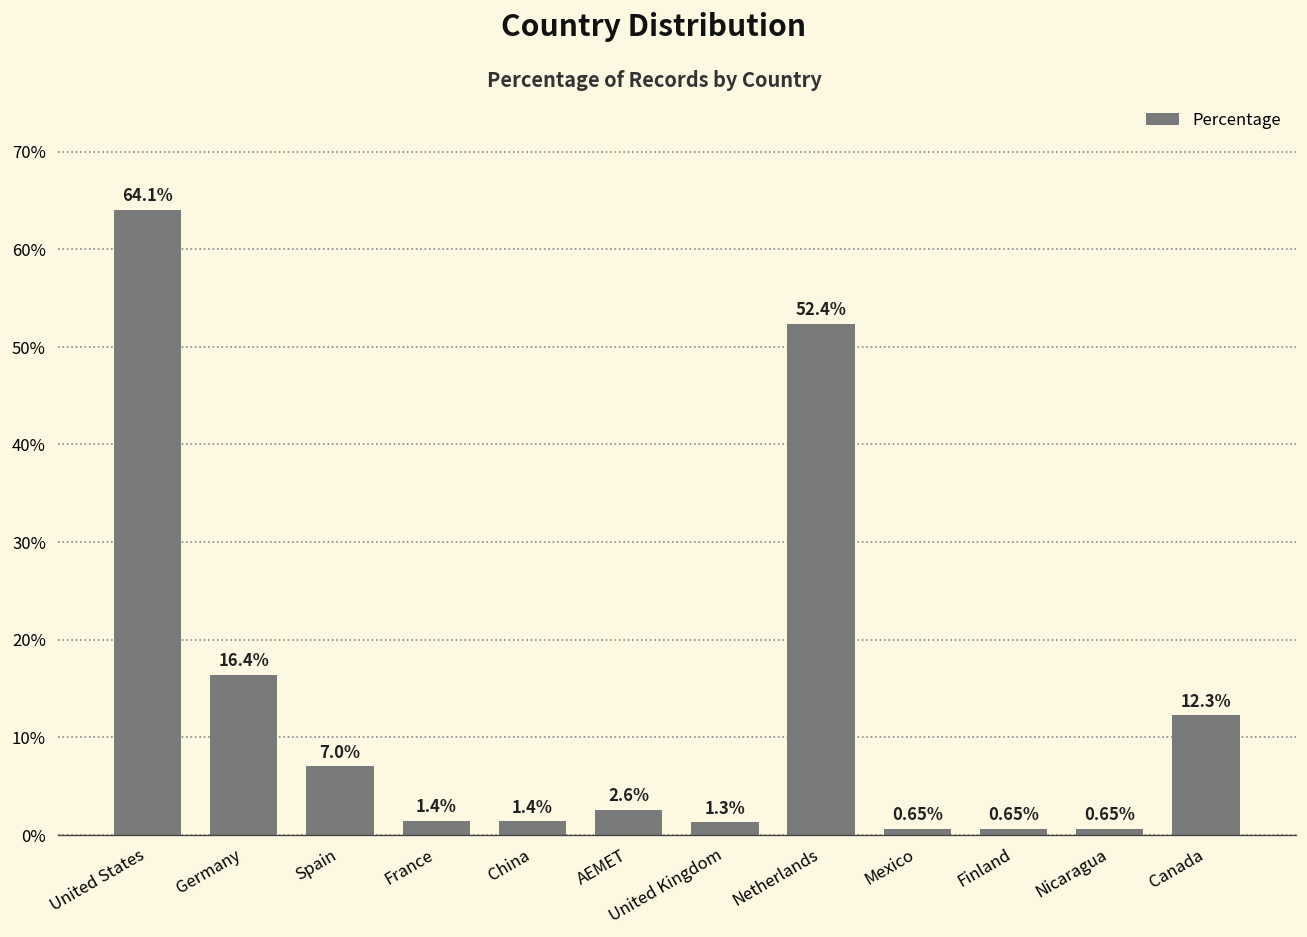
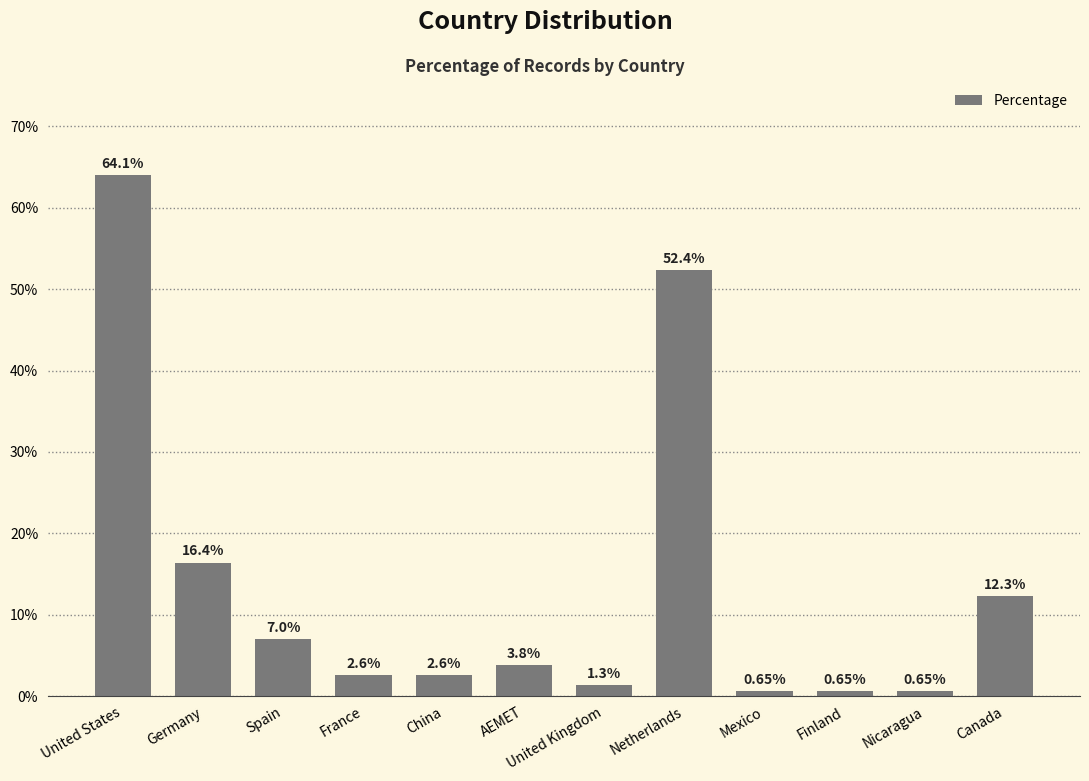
  {
    "United States": "64.1%",
    "Germany": "16.4%",
    "Spain": "7.0%",
-   "France": "1.4%",
-   "China": "1.4%",
-   "AEMET": "2.6%",
+   "France": "2.6%",
+   "China": "2.6%",
+   "AEMET": "3.8%",
    "United Kingdom": "1.3%",
    "Netherlands": "52.4%",
    "Mexico": "0.65%",
    "Finland": "0.65%",
    "Nicaragua": "0.65%",
    "Canada": "12.3%"
  }
